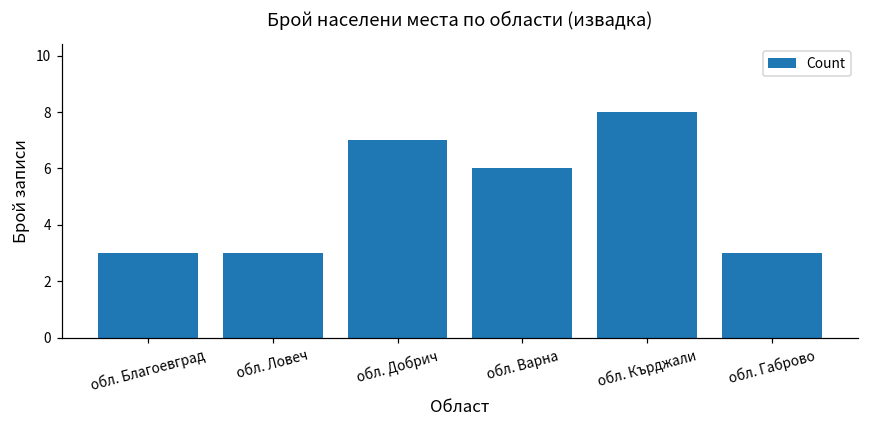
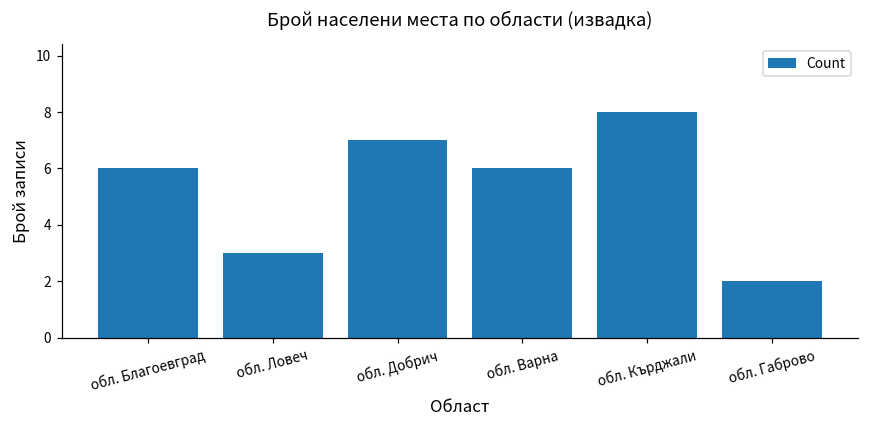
  {
-   "обл. Благоевград": 3,
+   "обл. Благоевград": 6,
    "обл. Ловеч": 3,
    "обл. Добрич": 7,
    "обл. Варна": 6,
    "обл. Кърджали": 8,
-   "обл. Габрово": 3
+   "обл. Габрово": 2
  }
